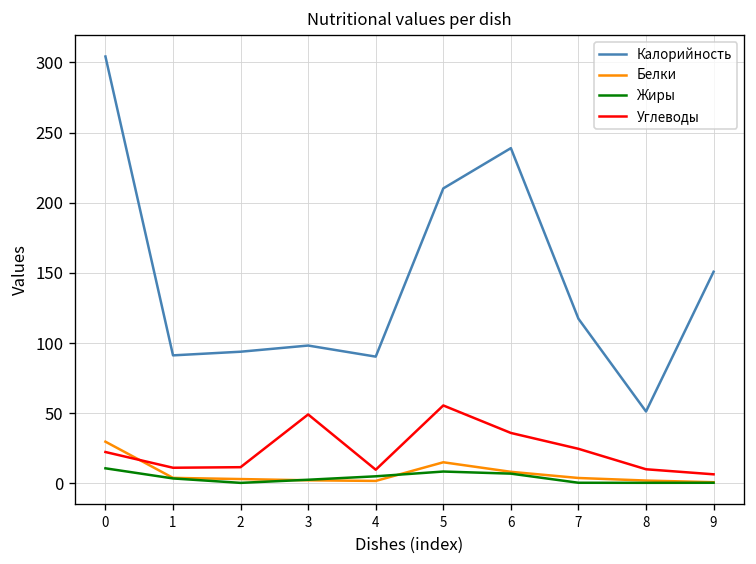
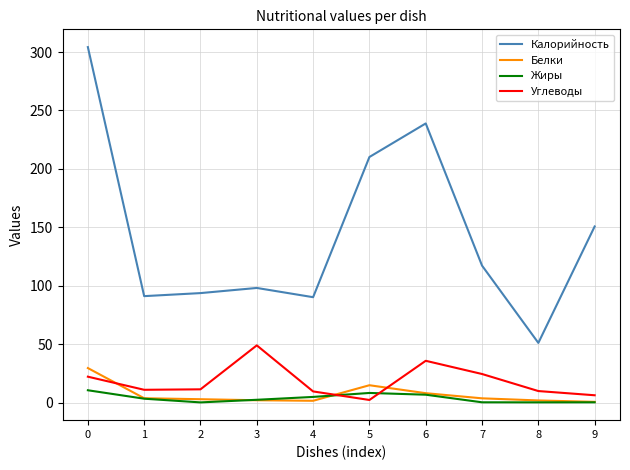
  {
    "Калорийность": {
      "0": 304,
      "1": 91,
      "2": 94,
      "3": 98,
      "4": 90,
      "5": 210,
      "6": 239,
      "7": 117,
      "8": 51,
      "9": 151
    },
    "Белки": {
      "0": 30,
      "2": 3,
      "4": 2,
      "5": 15,
      "7": 4
    },
    "Жиры": {
      "0": 11,
      "2": 0,
      "4": 5,
      "5": 8,
      "7": 0
    },
    "Углеводы": {
      "0": 22,
      "1": 11,
      "2": 12,
      "3": 49,
      "4": 10,
-     "5": 56,
+     "5": 2,
      "6": 36,
      "7": 25,
      "8": 10,
      "9": 6
    }
  }
